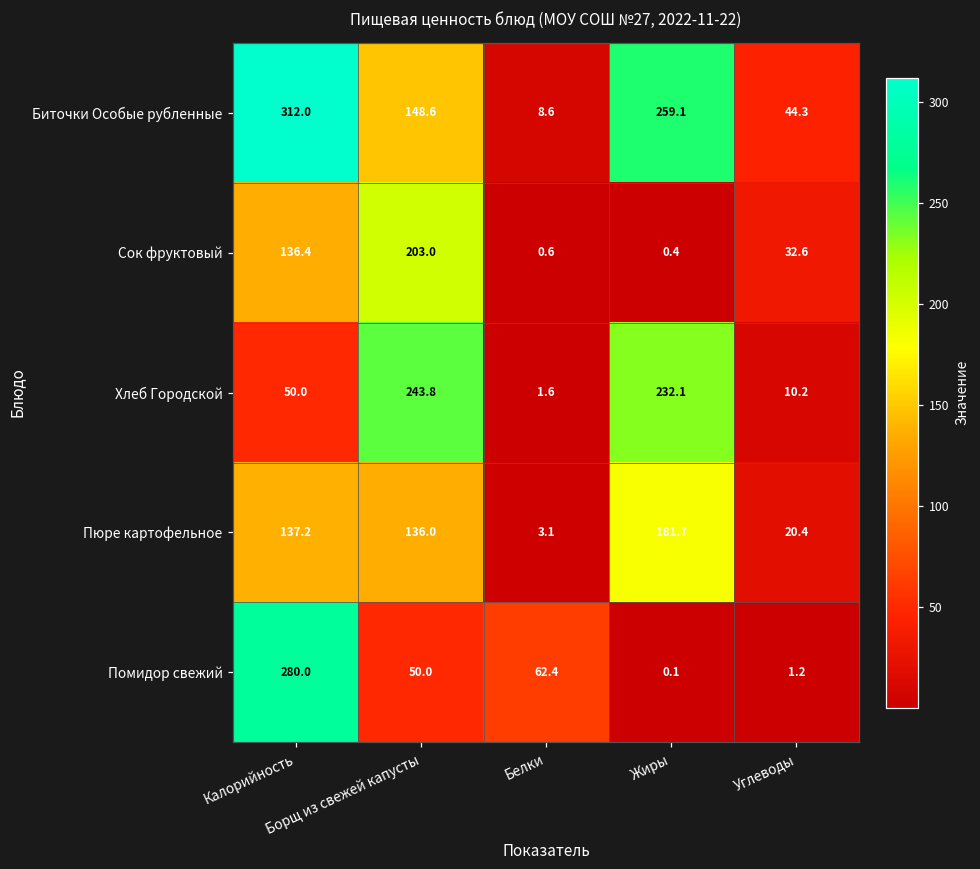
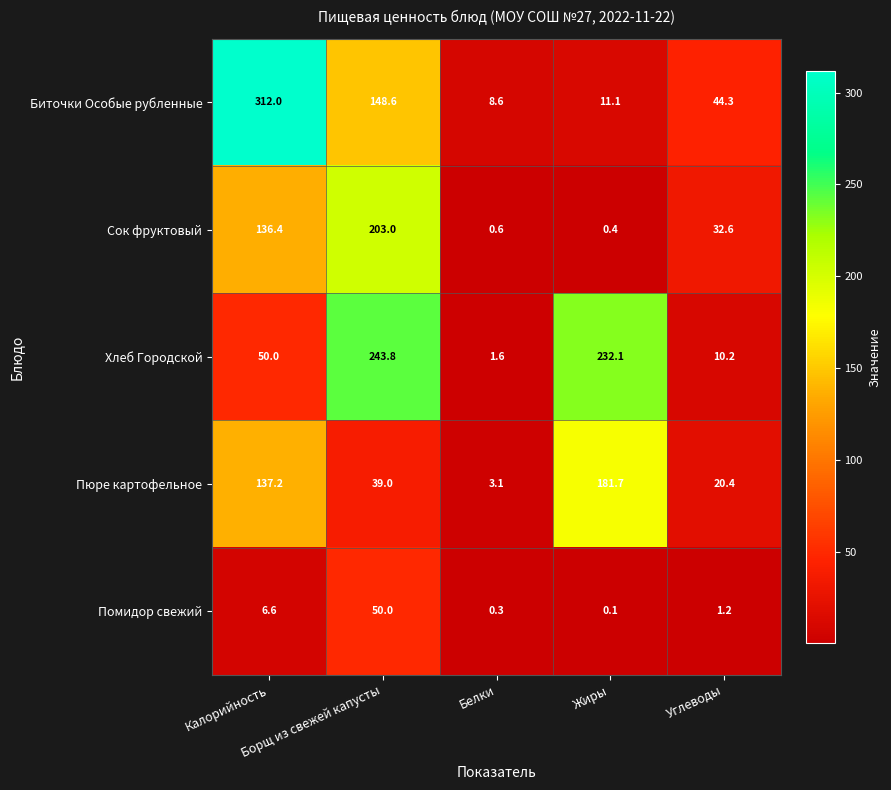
  {
    "Биточки Особые рубленные": {
      "Калорийность": 312.0,
      "Борщ из свежей капусты": 148.6,
      "Белки": 8.6,
-     "Жиры": 259.1,
+     "Жиры": 11.1,
      "Углеводы": 44.3
    },
    "Сок фруктовый": {
      "Калорийность": 136.4,
      "Борщ из свежей капусты": 203.0,
      "Белки": 0.6,
      "Жиры": 0.4,
      "Углеводы": 32.6
    },
    "Хлеб Городской": {
      "Калорийность": 50.0,
      "Борщ из свежей капусты": 243.8,
      "Белки": 1.6,
      "Жиры": 232.1,
      "Углеводы": 10.2
    },
    "Пюре картофельное": {
      "Калорийность": 137.2,
-     "Борщ из свежей капусты": 136.0,
+     "Борщ из свежей капусты": 39.0,
      "Белки": 3.1,
      "Жиры": 181.7,
      "Углеводы": 20.4
    },
    "Помидор свежий": {
-     "Калорийность": 280.0,
+     "Калорийность": 6.6,
      "Борщ из свежей капусты": 50.0,
-     "Белки": 62.4,
+     "Белки": 0.3,
      "Жиры": 0.1,
      "Углеводы": 1.2
    }
  }
